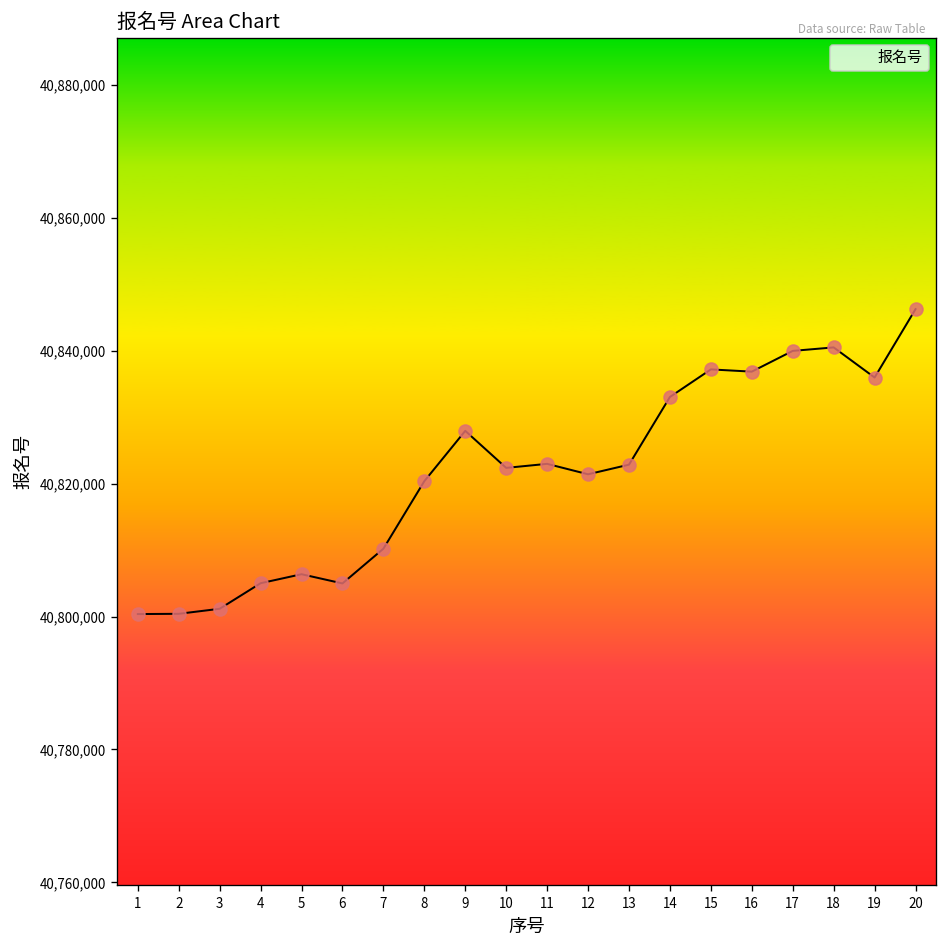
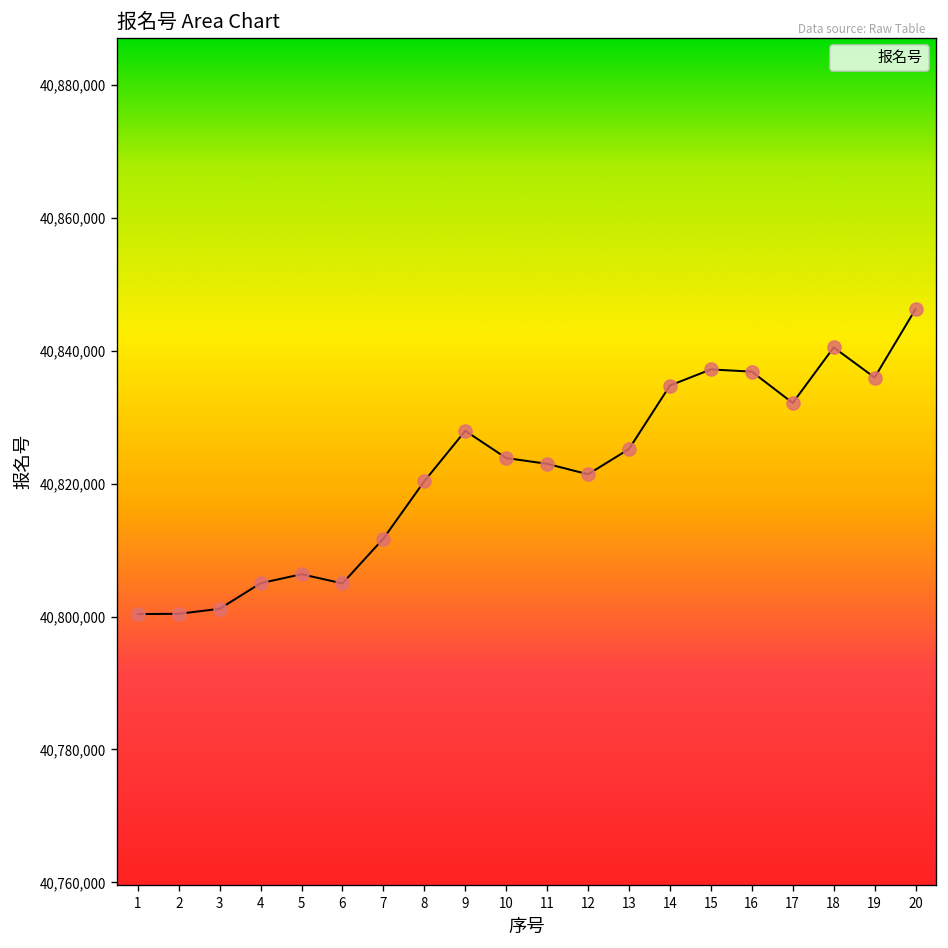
  {
    "1": "40,800,000",
    "2": "40,800,000",
    "3": "40,801,000",
    "4": "40,805,000",
    "5": "40,806,000",
    "6": "40,805,000",
-   "7": "40,810,000",
+   "7": "40,812,000",
    "8": "40,820,000",
    "9": "40,828,000",
-   "10": "40,822,000",
+   "10": "40,824,000",
    "11": "40,823,000",
    "12": "40,821,000",
-   "13": "40,823,000",
-   "14": "40,833,000",
+   "13": "40,825,000",
+   "14": "40,835,000",
    "15": "40,837,000",
    "16": "40,837,000",
-   "17": "40,840,000",
+   "17": "40,832,000",
    "18": "40,840,000",
    "19": "40,836,000",
    "20": "40,846,000"
  }
